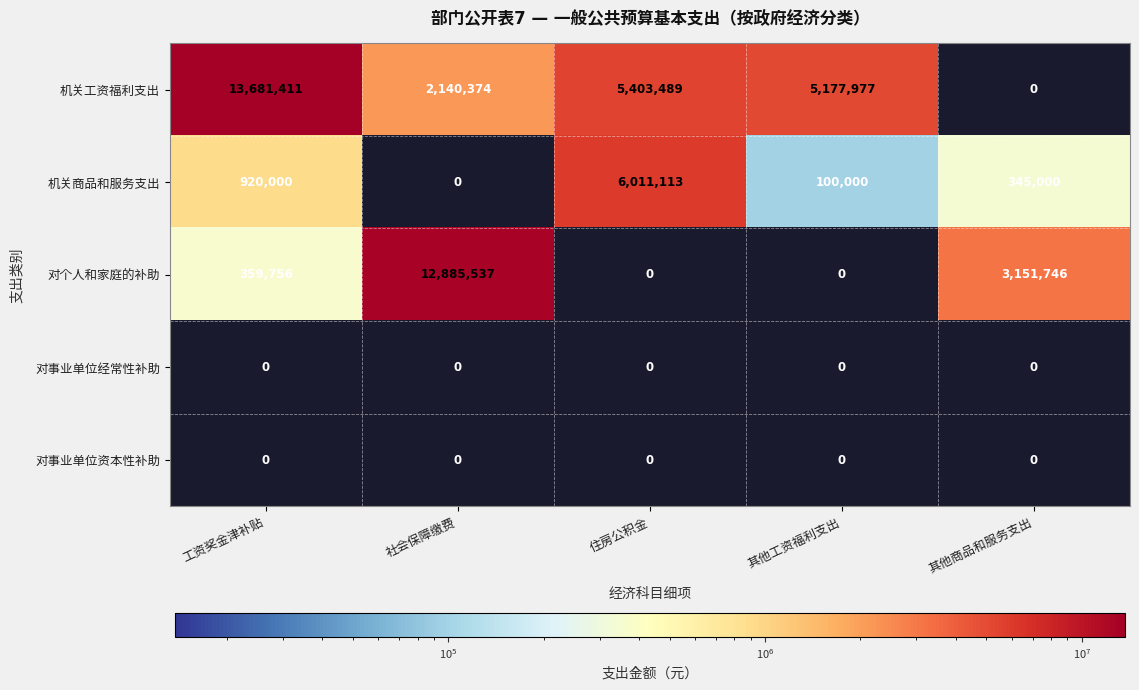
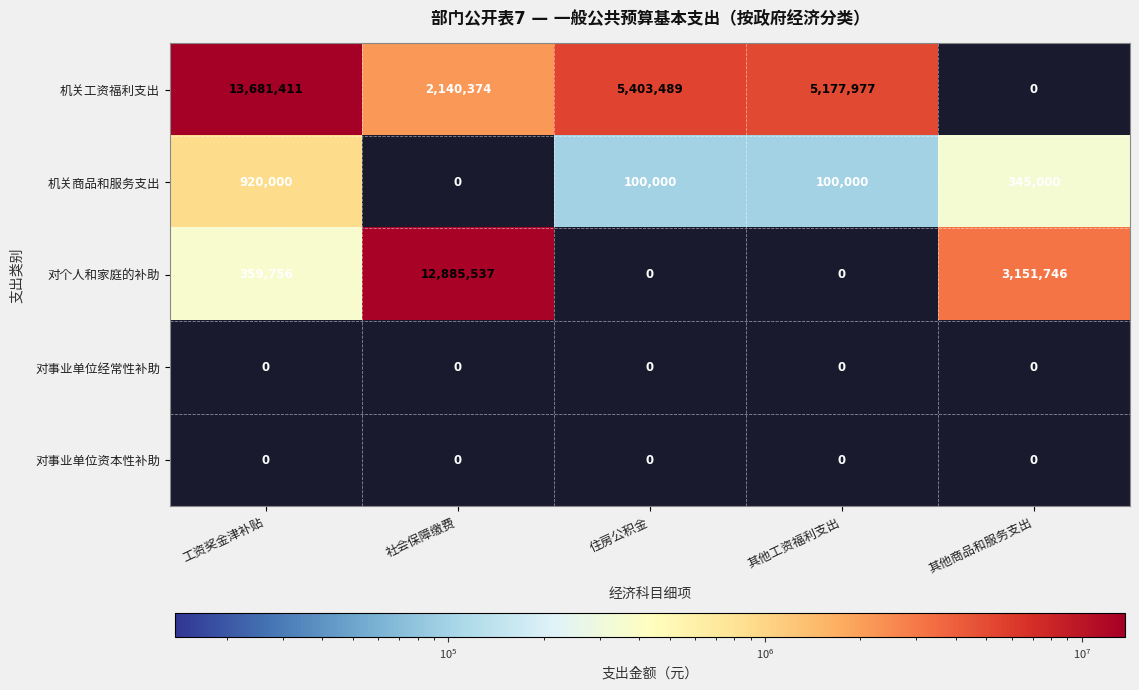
  {
    "机关工资福利支出": {
      "工资奖金津补贴": "13,681,411",
      "社会保障缴费": "2,140,374",
      "住房公积金": "5,403,489",
      "其他工资福利支出": "5,177,977",
      "其他商品和服务支出": "0"
    },
    "机关商品和服务支出": {
      "工资奖金津补贴": "920,000",
      "社会保障缴费": "0",
-     "住房公积金": "6,011,113",
+     "住房公积金": "100,000",
      "其他工资福利支出": "100,000"
    },
    "对个人和家庭的补助": {
      "工资奖金津补贴": "359,756",
      "社会保障缴费": "12,885,537",
      "住房公积金": "0",
      "其他工资福利支出": "0",
      "其他商品和服务支出": "3,151,746"
    },
    "对事业单位经常性补助": {
      "工资奖金津补贴": "0",
      "社会保障缴费": "0",
      "住房公积金": "0",
      "其他工资福利支出": "0",
      "其他商品和服务支出": "0"
    },
    "对事业单位资本性补助": {
      "工资奖金津补贴": "0",
      "社会保障缴费": "0",
      "住房公积金": "0",
      "其他工资福利支出": "0",
      "其他商品和服务支出": "0"
    }
  }
